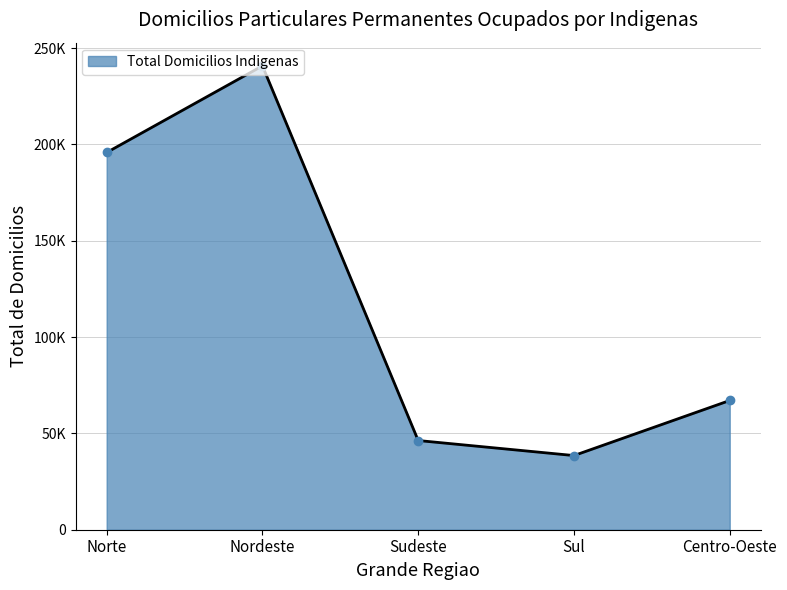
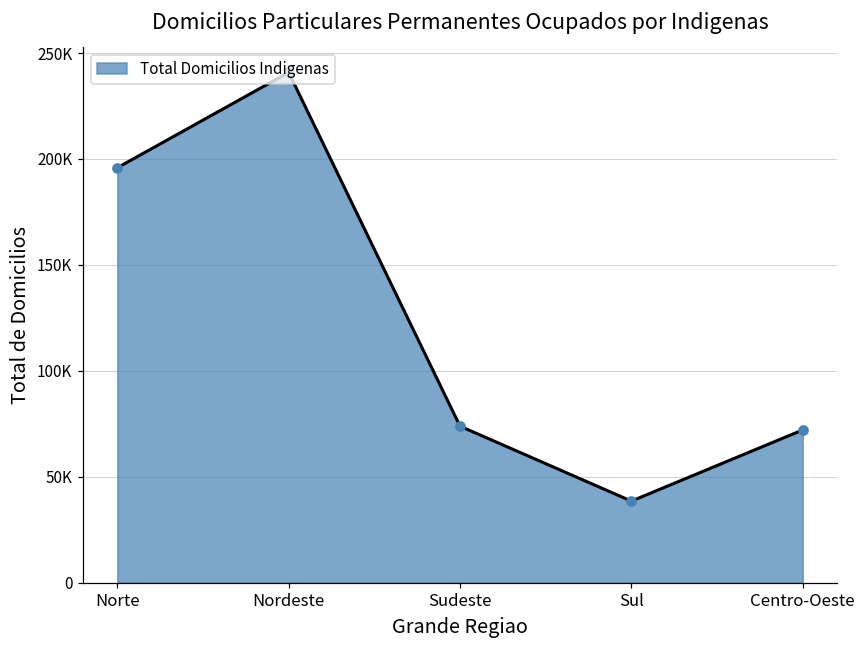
  {
    "Norte": 196000,
-   "Sudeste": 46000,
+   "Sudeste": 74000,
    "Sul": 39000,
-   "Centro-Oeste": 67000
+   "Centro-Oeste": 72000
  }
